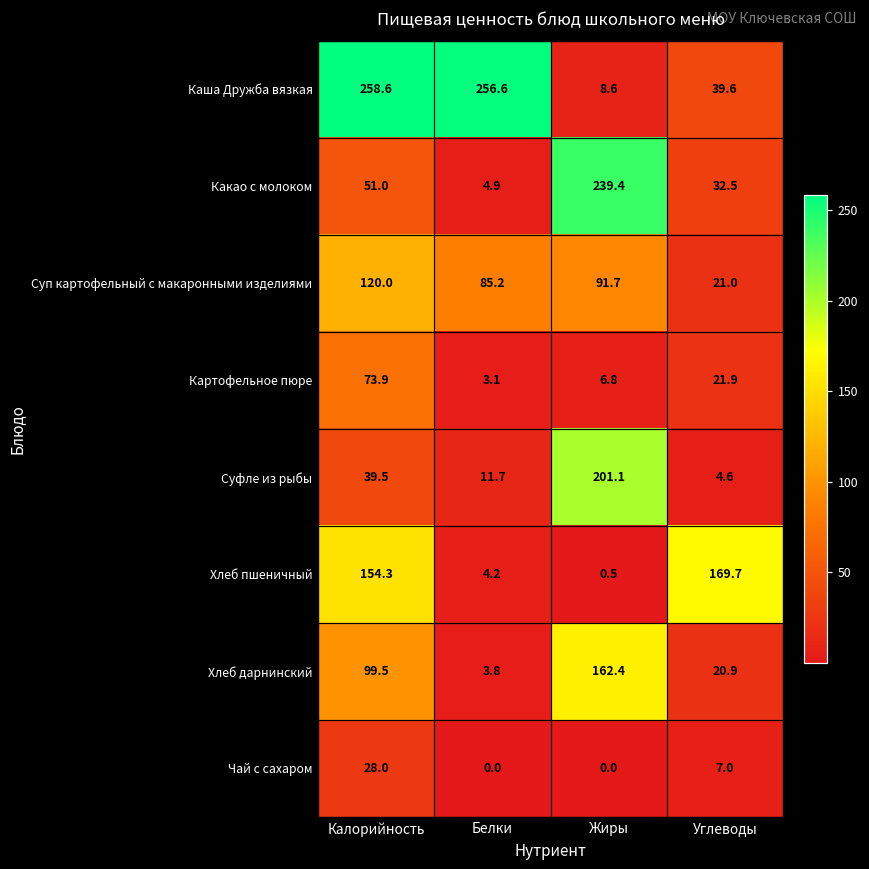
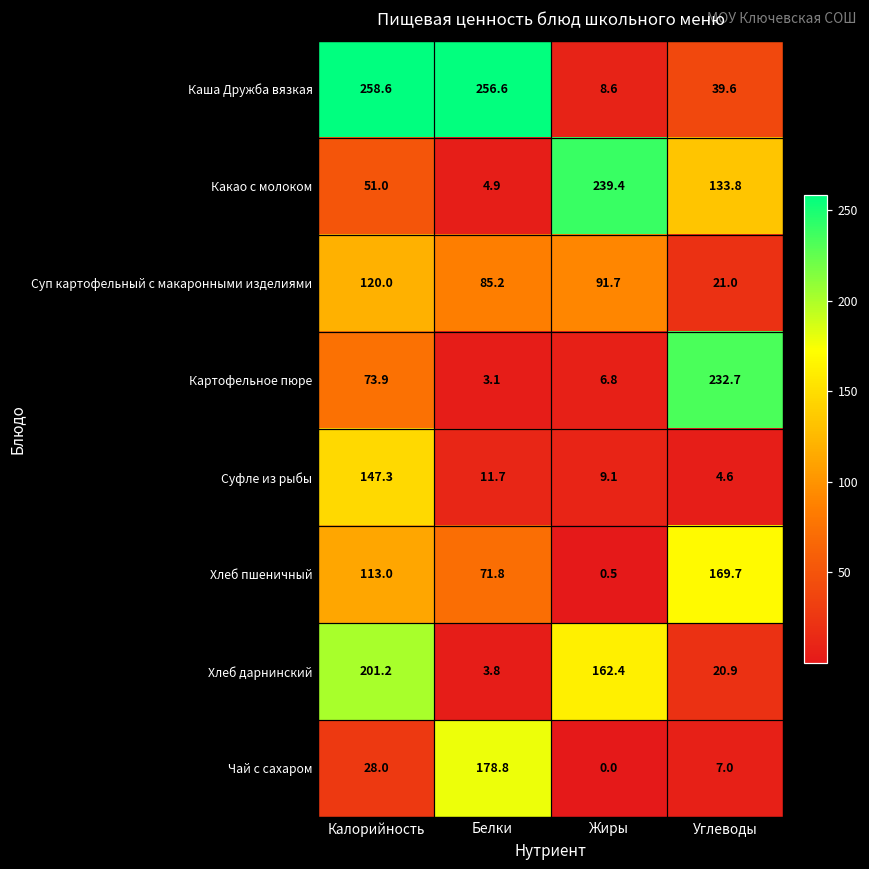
  {
    "Каша Дружба вязкая": {
      "Калорийность": 258.6,
      "Белки": 256.6,
      "Жиры": 8.6,
      "Углеводы": 39.6
    },
    "Какао с молоком": {
      "Калорийность": 51.0,
      "Белки": 4.9,
      "Жиры": 239.4,
-     "Углеводы": 32.5
+     "Углеводы": 133.8
    },
    "Суп картофельный с макаронными изделиями": {
      "Калорийность": 120.0,
      "Белки": 85.2,
      "Жиры": 91.7,
      "Углеводы": 21.0
    },
    "Картофельное пюре": {
      "Калорийность": 73.9,
      "Белки": 3.1,
      "Жиры": 6.8,
-     "Углеводы": 21.9
+     "Углеводы": 232.7
    },
    "Суфле из рыбы": {
-     "Калорийность": 39.5,
+     "Калорийность": 147.3,
      "Белки": 11.7,
-     "Жиры": 201.1,
+     "Жиры": 9.1,
      "Углеводы": 4.6
    },
    "Хлеб пшеничный": {
-     "Калорийность": 154.3,
-     "Белки": 4.2,
+     "Калорийность": 113.0,
+     "Белки": 71.8,
      "Жиры": 0.5,
      "Углеводы": 169.7
    },
    "Хлеб дарнинский": {
-     "Калорийность": 99.5,
+     "Калорийность": 201.2,
      "Белки": 3.8,
      "Жиры": 162.4,
      "Углеводы": 20.9
    },
    "Чай с сахаром": {
      "Калорийность": 28.0,
-     "Белки": 0.0,
+     "Белки": 178.8,
      "Жиры": 0.0,
      "Углеводы": 7.0
    }
  }
